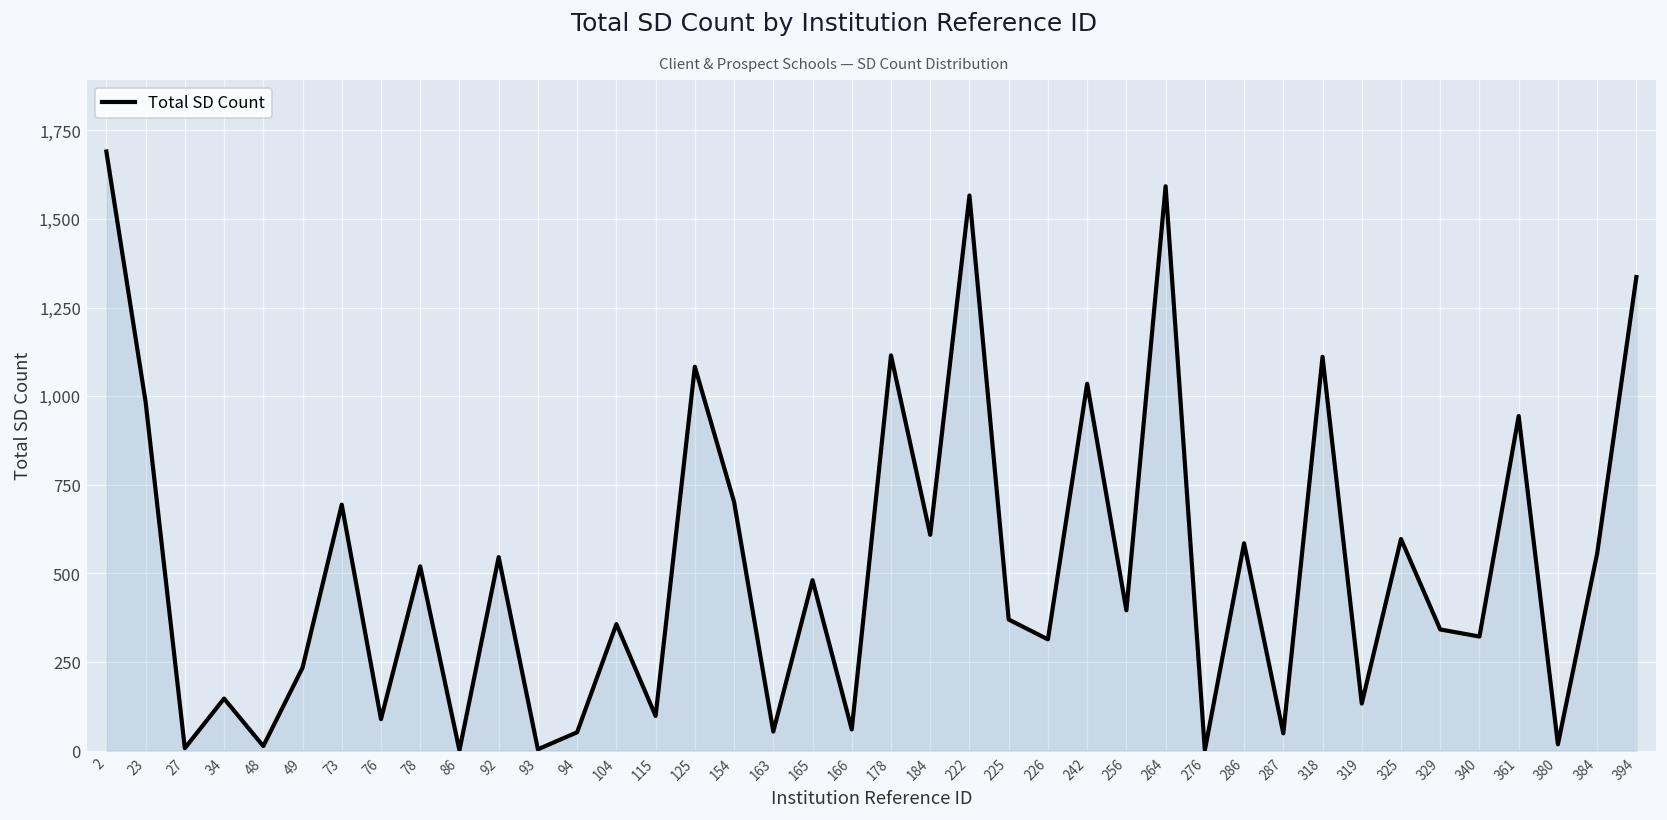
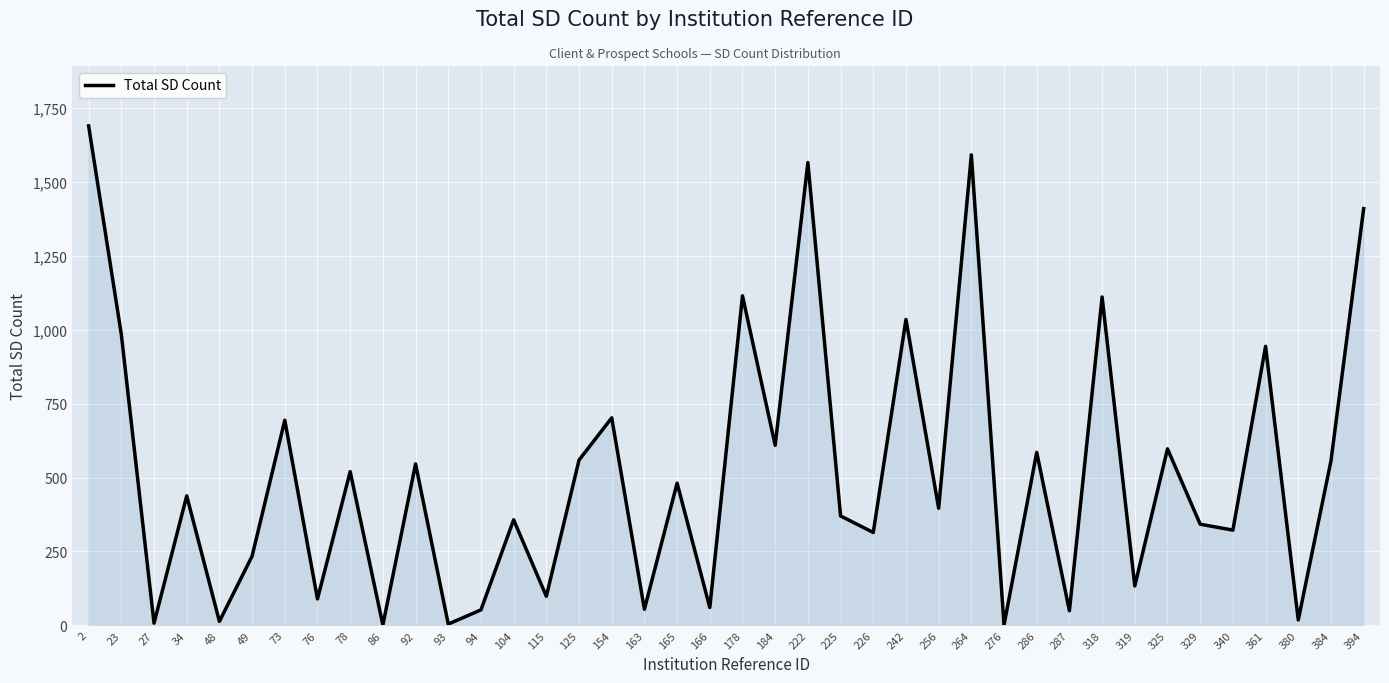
  {
    "2": "1,690",
    "23": "980",
    "27": "10",
-   "34": "150",
+   "34": "440",
    "48": "10",
    "49": "230",
    "73": "690",
    "76": "90",
    "78": "520",
    "86": "0",
    "92": "550",
    "93": "0",
    "94": "50",
    "104": "360",
    "115": "100",
-   "125": "1,080",
+   "125": "560",
    "154": "700",
    "163": "50",
    "165": "480",
    "166": "60",
    "178": "1,120",
    "184": "610",
    "222": "1,570",
    "225": "370",
    "226": "310",
    "242": "1,040",
    "256": "400",
    "264": "1,590",
    "276": "0",
    "286": "590",
    "287": "50",
    "318": "1,110",
    "319": "130",
    "325": "600",
    "329": "340",
    "340": "320",
    "361": "940",
    "380": "20",
    "384": "560",
-   "394": "1,340"
+   "394": "1,410"
  }
